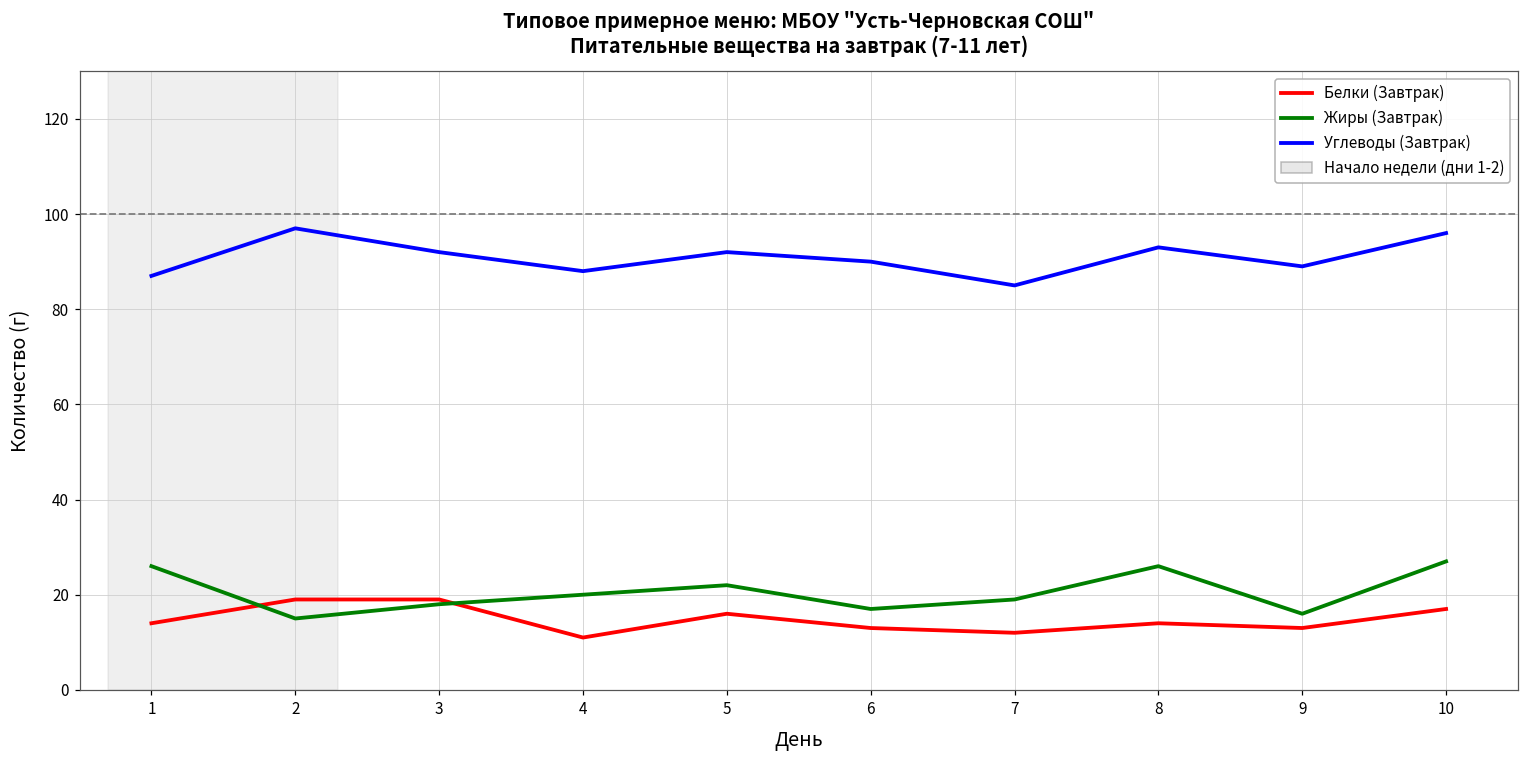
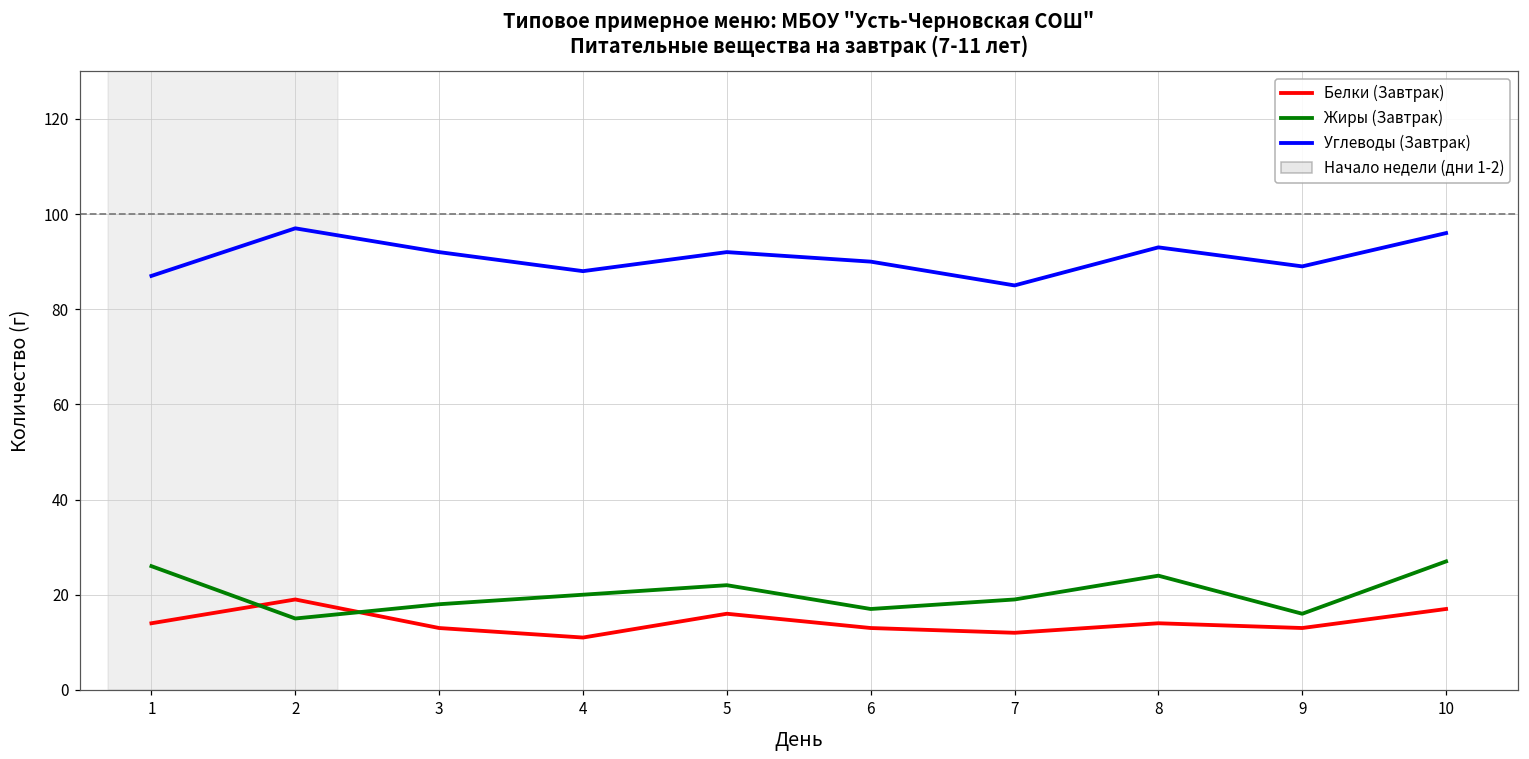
  {
    "Белки (Завтрак)": {
      "1": 14,
      "2": 19,
-     "3": 19,
+     "3": 13,
      "4": 11,
      "5": 16,
      "6": 13,
      "7": 12,
      "8": 14,
      "9": 13,
      "10": 17
    },
    "Жиры (Завтрак)": {
      "1": 26,
      "2": 15,
      "3": 18,
      "4": 20,
      "5": 22,
      "6": 17,
      "7": 19,
-     "8": 26,
+     "8": 24,
      "9": 16,
      "10": 27
    },
    "Углеводы (Завтрак)": {
      "1": 87,
      "2": 97,
      "3": 92,
      "4": 88,
      "5": 92,
      "6": 90,
      "7": 85,
      "8": 93,
      "9": 89,
      "10": 96
    }
  }
